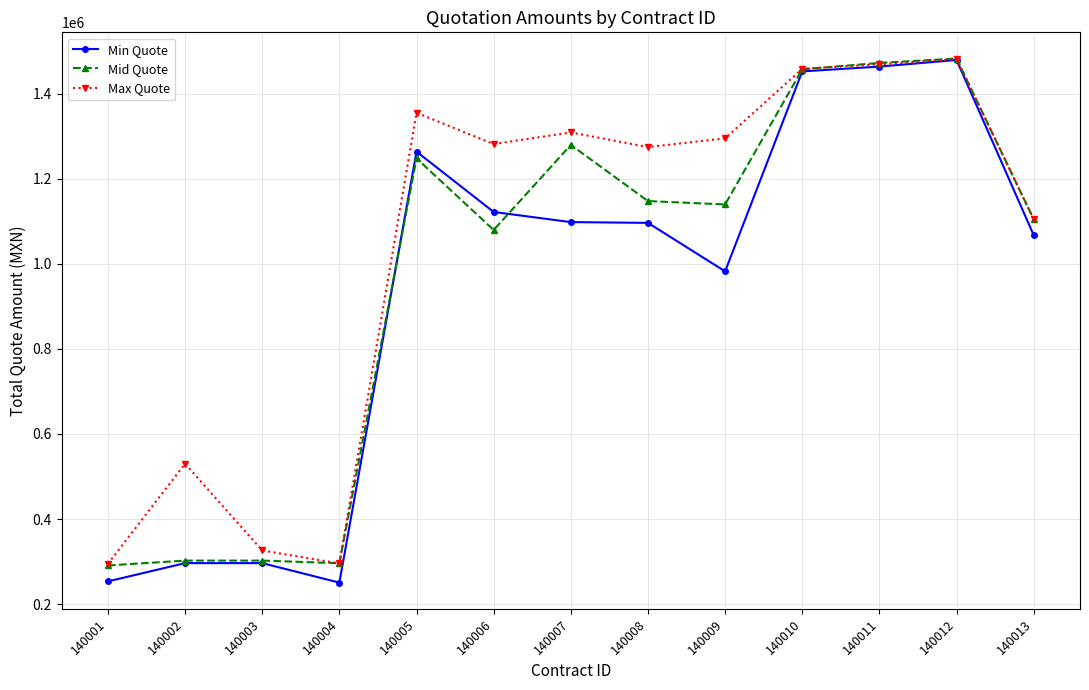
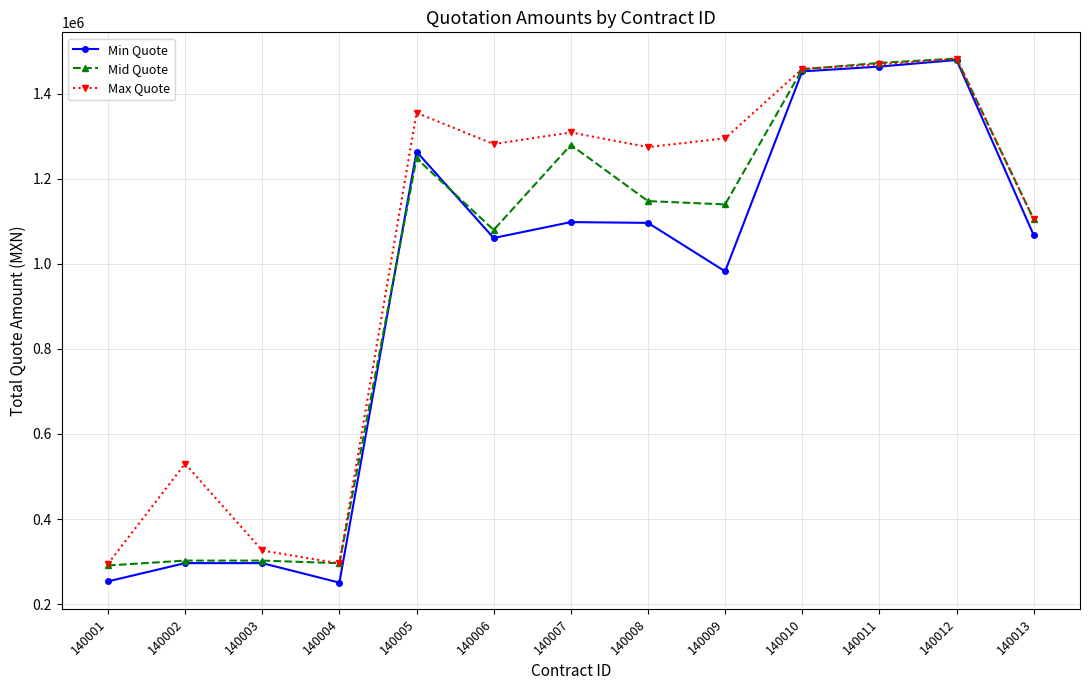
  {
    "Min Quote": {
      "140001": 250000,
      "140004": 250000,
      "140005": 1260000,
-     "140006": 1120000,
+     "140006": 1060000,
      "140007": 1100000,
      "140008": 1100000,
      "140009": 980000,
      "140013": 1070000
    },
    "Mid Quote": {
      "140005": 1250000,
      "140006": 1080000,
      "140007": 1280000,
      "140008": 1150000,
      "140009": 1140000
    },
    "Max Quote": {
      "140002": 530000,
      "140003": 330000,
      "140005": 1350000,
      "140006": 1280000,
      "140007": 1310000,
      "140008": 1270000,
      "140009": 1290000
    }
  }
